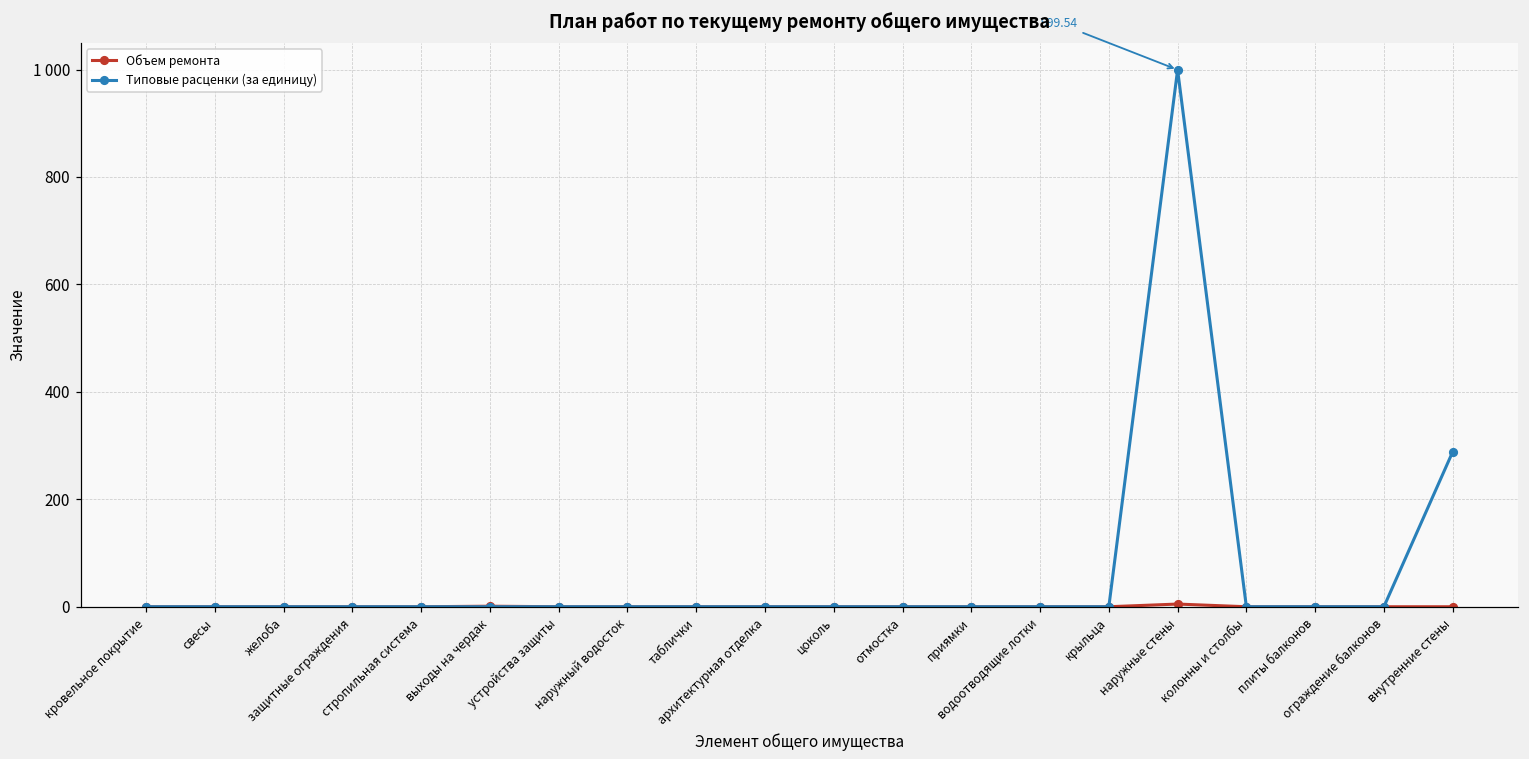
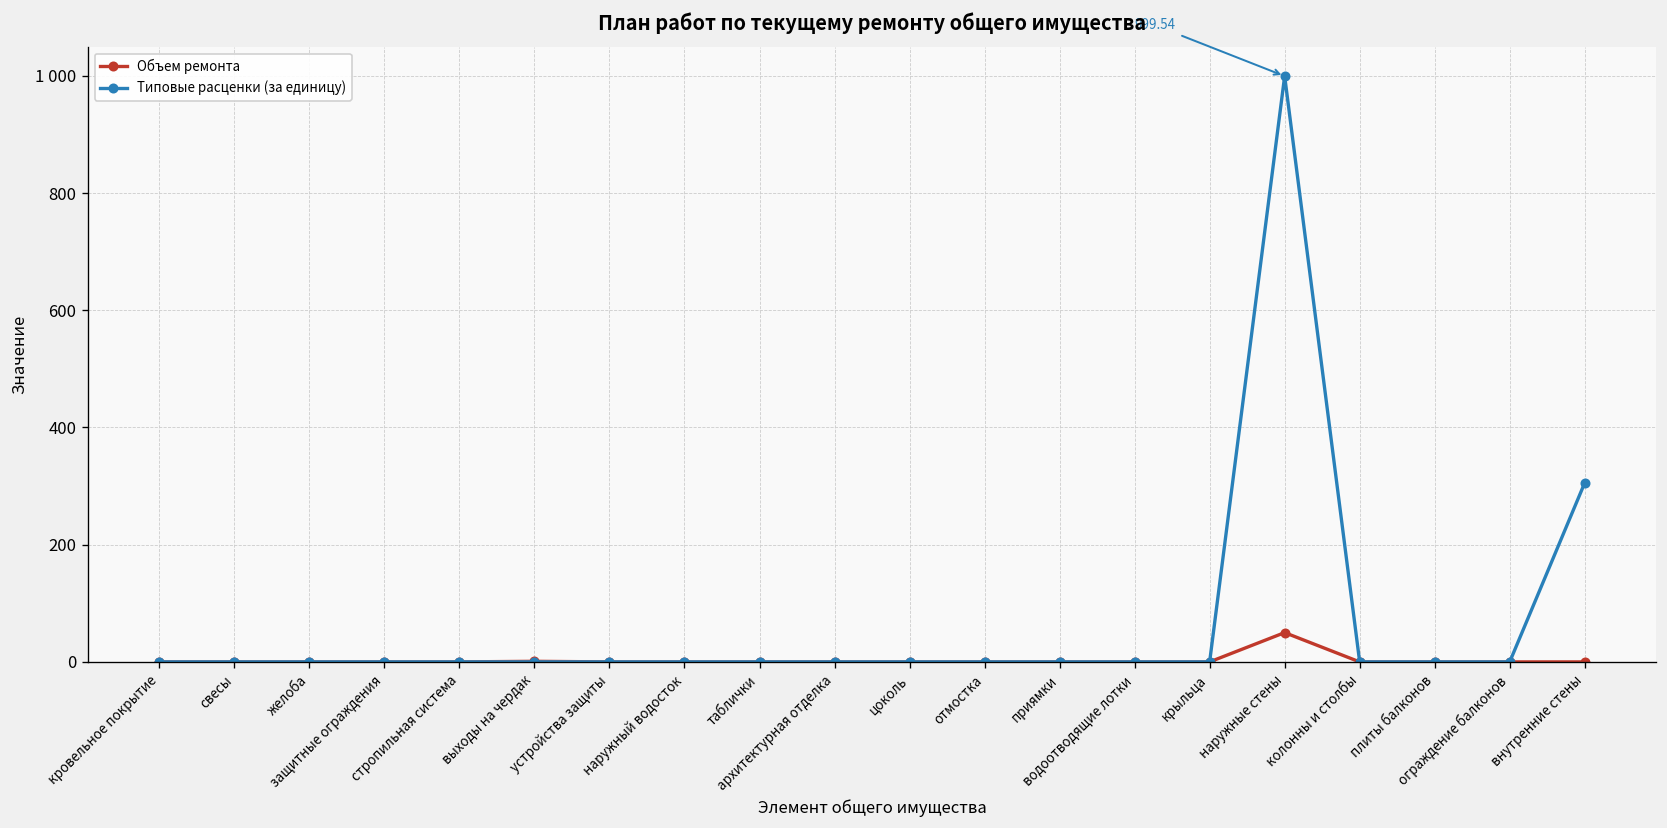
  {
    "Объем ремонта": {
-     "наружные стены": 10,
+     "наружные стены": 50,
      "внутренние стены": 0
    },
    "Типовые расценки (за единицу)": {
-     "внутренние стены": 290
+     "внутренние стены": 310
    }
  }
